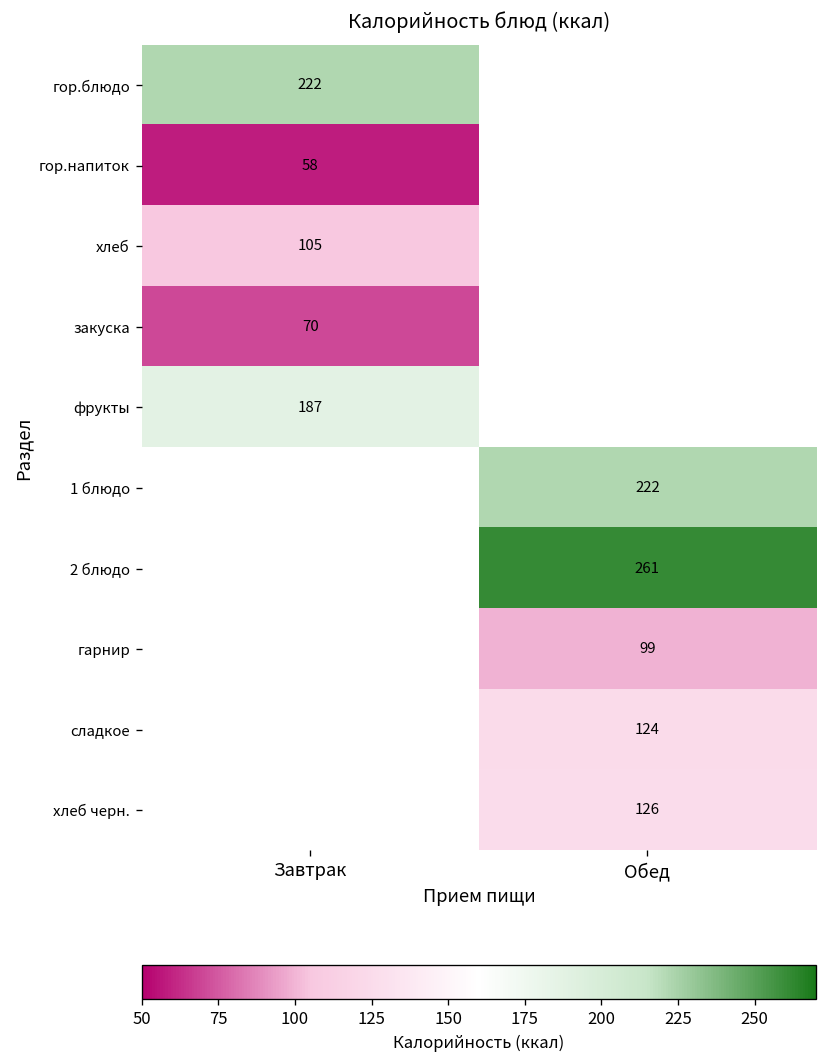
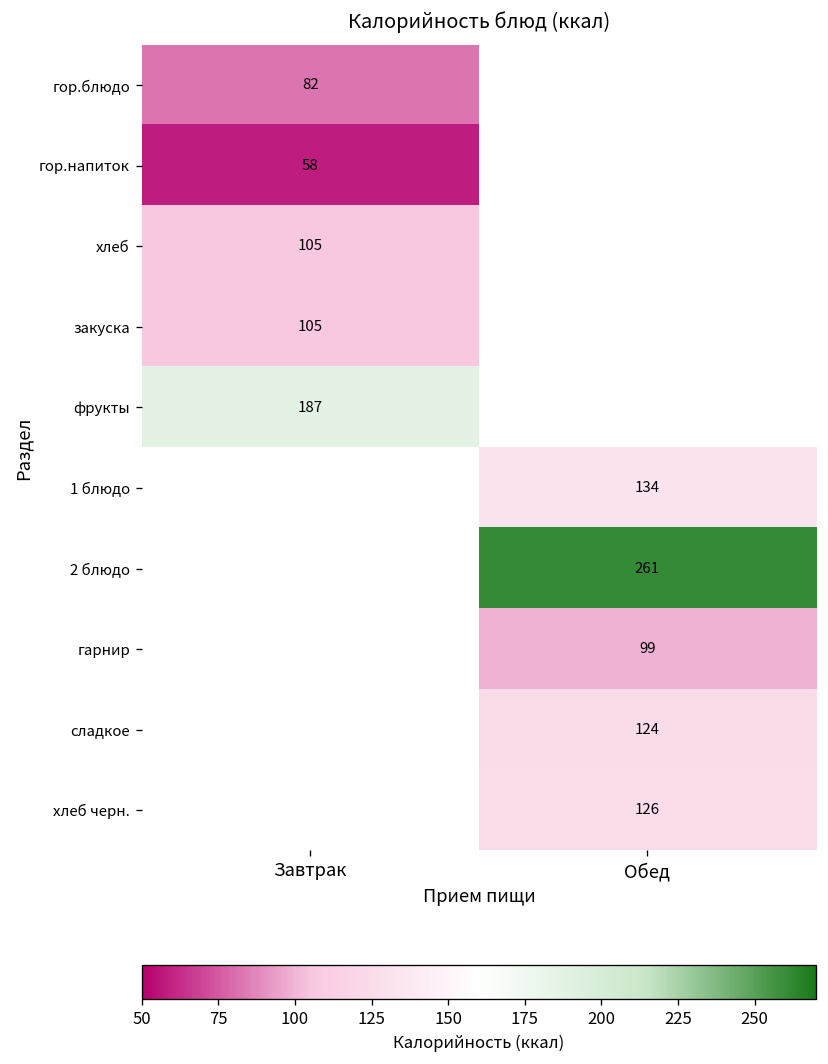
  {
    "гор.блюдо": {
-     "Завтрак": 222
+     "Завтрак": 82
    },
    "гор.напиток": {
      "Завтрак": 58
    },
    "хлеб": {
      "Завтрак": 105
    },
    "закуска": {
-     "Завтрак": 70
+     "Завтрак": 105
    },
    "фрукты": {
      "Завтрак": 187
    },
    "1 блюдо": {
-     "Обед": 222
+     "Обед": 134
    },
    "2 блюдо": {
      "Обед": 261
    },
    "гарнир": {
      "Обед": 99
    },
    "сладкое": {
      "Обед": 124
    },
    "хлеб черн.": {
      "Обед": 126
    }
  }
